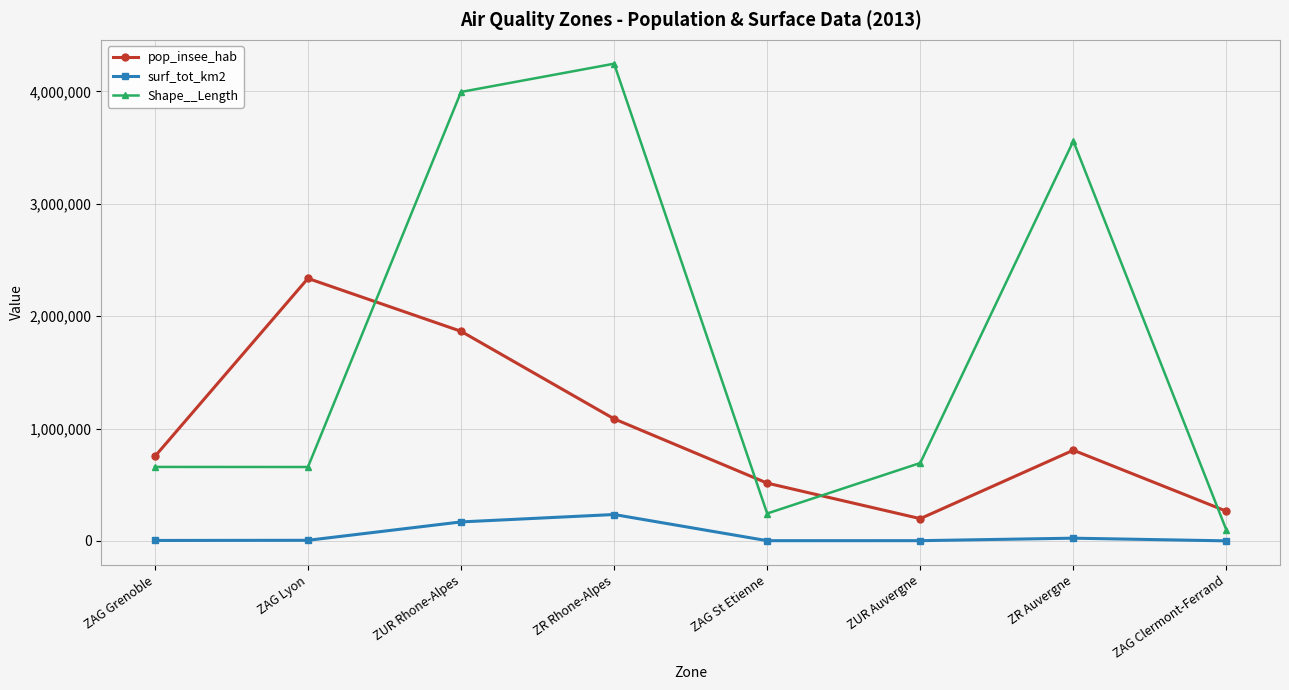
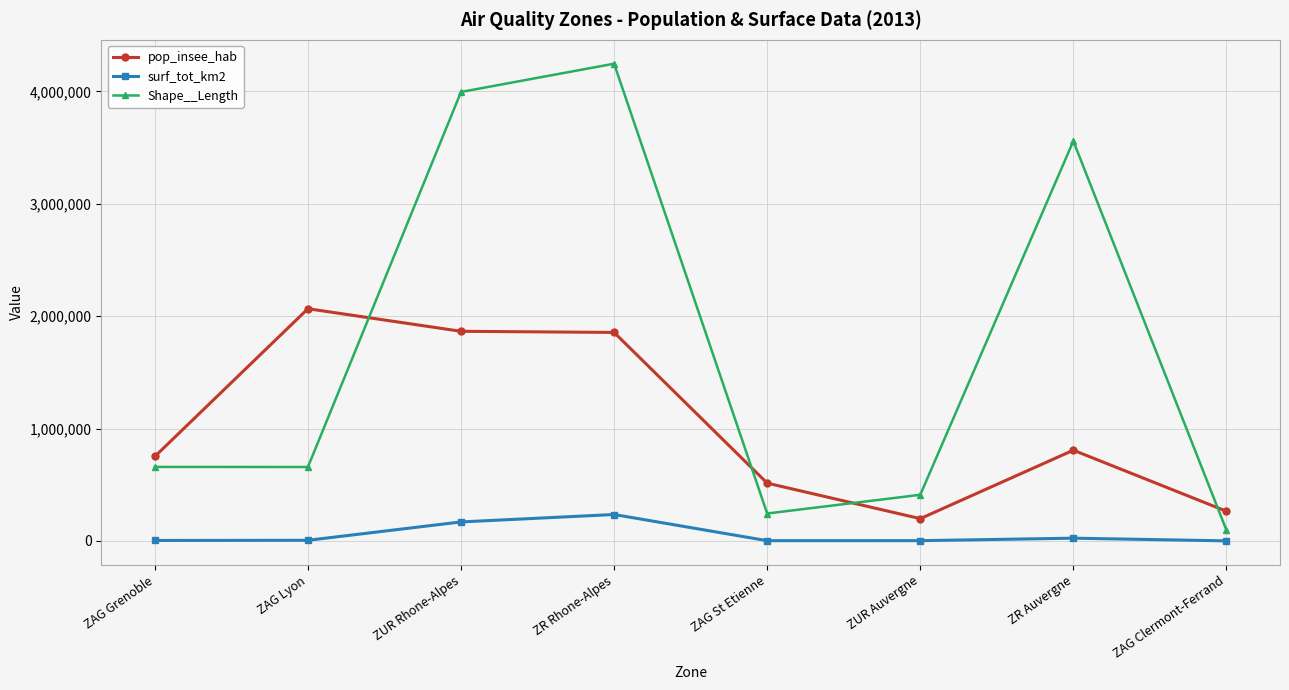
  {
    "pop_insee_hab": {
      "ZAG Grenoble": "750,000",
-     "ZAG Lyon": "2,340,000",
+     "ZAG Lyon": "2,070,000",
      "ZUR Rhone-Alpes": "1,870,000",
-     "ZR Rhone-Alpes": "1,090,000",
+     "ZR Rhone-Alpes": "1,860,000",
      "ZAG St Etienne": "510,000",
      "ZUR Auvergne": "200,000",
      "ZR Auvergne": "810,000",
      "ZAG Clermont-Ferrand": "260,000"
    },
    "surf_tot_km2": {
      "ZAG Grenoble": "0",
      "ZAG Lyon": "10,000",
      "ZUR Rhone-Alpes": "170,000",
      "ZR Rhone-Alpes": "230,000",
      "ZAG St Etienne": "0",
      "ZUR Auvergne": "0",
      "ZR Auvergne": "20,000",
      "ZAG Clermont-Ferrand": "0"
    },
    "Shape__Length": {
      "ZAG Grenoble": "660,000",
      "ZAG Lyon": "660,000",
      "ZUR Rhone-Alpes": "4,000,000",
      "ZR Rhone-Alpes": "4,250,000",
      "ZAG St Etienne": "240,000",
-     "ZUR Auvergne": "690,000",
+     "ZUR Auvergne": "410,000",
      "ZR Auvergne": "3,560,000",
      "ZAG Clermont-Ferrand": "100,000"
    }
  }
